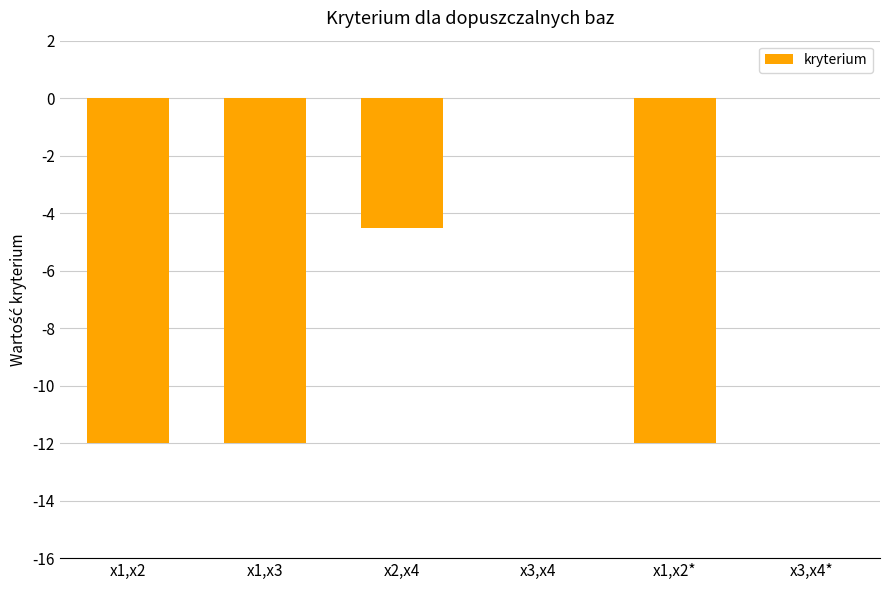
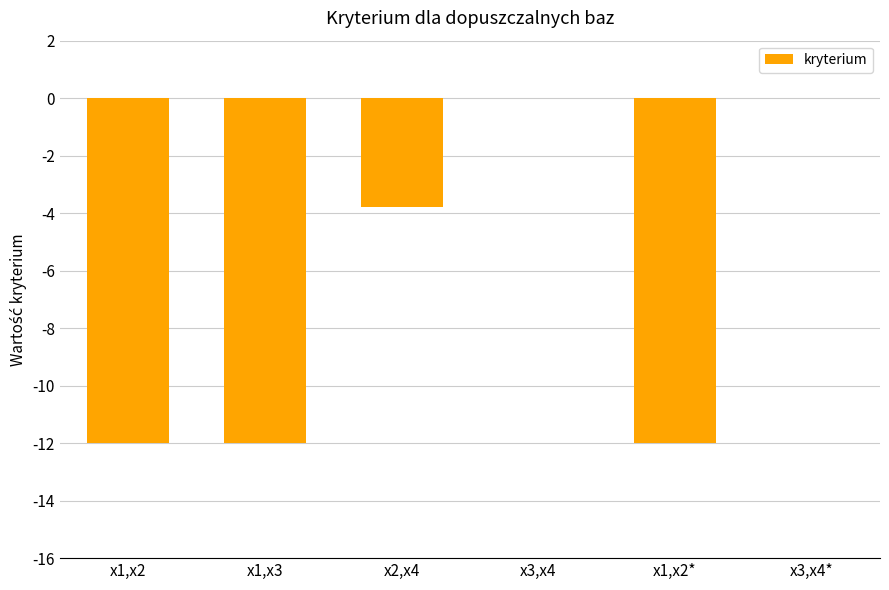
  {
    "x1,x2": -12.0,
    "x1,x3": -12.0,
-   "x2,x4": -4.5,
+   "x2,x4": -3.8,
    "x3,x4": 0.0,
    "x1,x2*": -12.0,
    "x3,x4*": 0.0
  }
